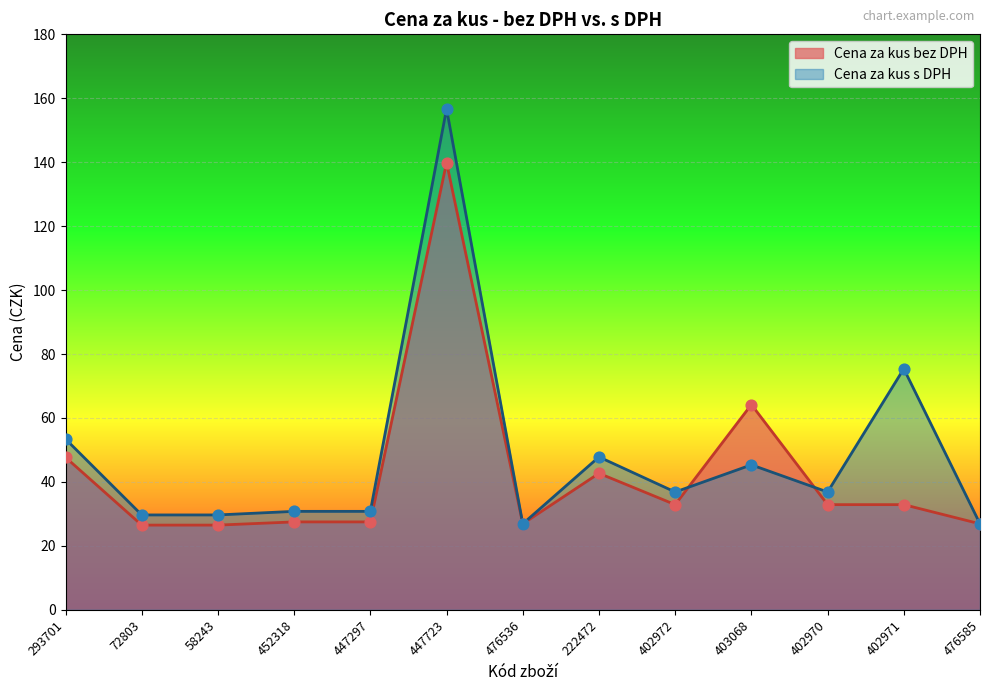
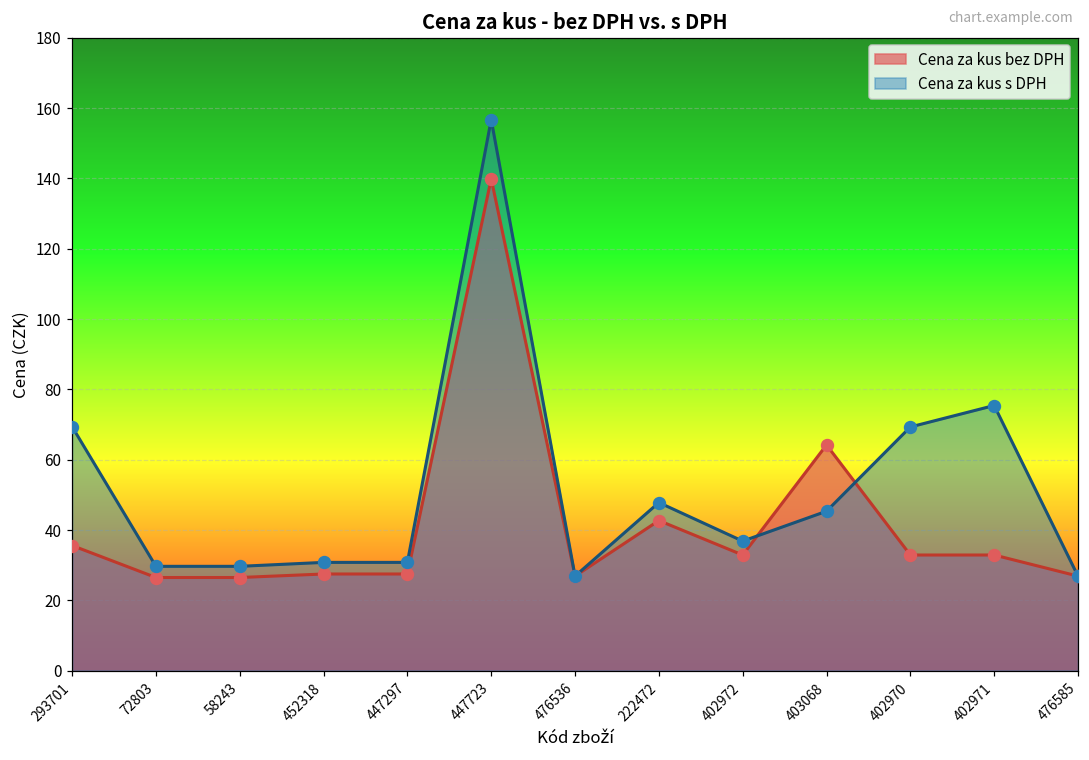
  {
    "Cena za kus bez DPH": {
-     "293701": 48,
+     "293701": 36,
      "72803": 27,
      "58243": 27,
      "452318": 28,
      "447297": 28,
      "447723": 140,
      "222472": 43,
      "402972": 33,
      "403068": 64,
      "402970": 33,
      "402971": 33
    },
    "Cena za kus s DPH": {
-     "293701": 53,
+     "293701": 69,
      "72803": 30,
      "58243": 30,
      "452318": 31,
      "447297": 31,
      "447723": 157,
      "222472": 48,
      "402972": 37,
      "403068": 45,
-     "402970": 37,
+     "402970": 69,
      "402971": 75
    }
  }
